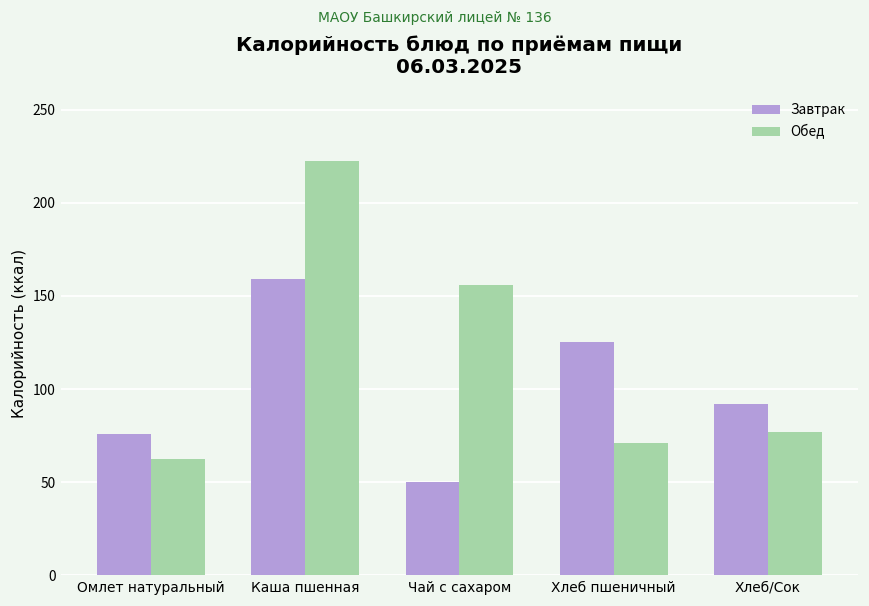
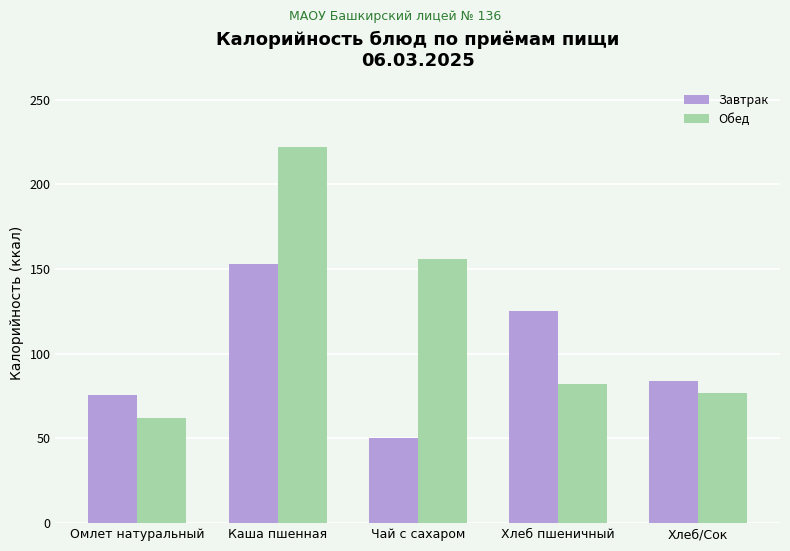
  {
    "Завтрак": {
      "Омлет натуральный": 76,
-     "Каша пшенная": 159,
+     "Каша пшенная": 153,
      "Чай с сахаром": 50,
      "Хлеб пшеничный": 125,
-     "Хлеб/Сок": 92
+     "Хлеб/Сок": 84
    },
    "Обед": {
      "Омлет натуральный": 62,
      "Каша пшенная": 222,
      "Чай с сахаром": 156,
-     "Хлеб пшеничный": 71,
+     "Хлеб пшеничный": 82,
      "Хлеб/Сок": 77
    }
  }
